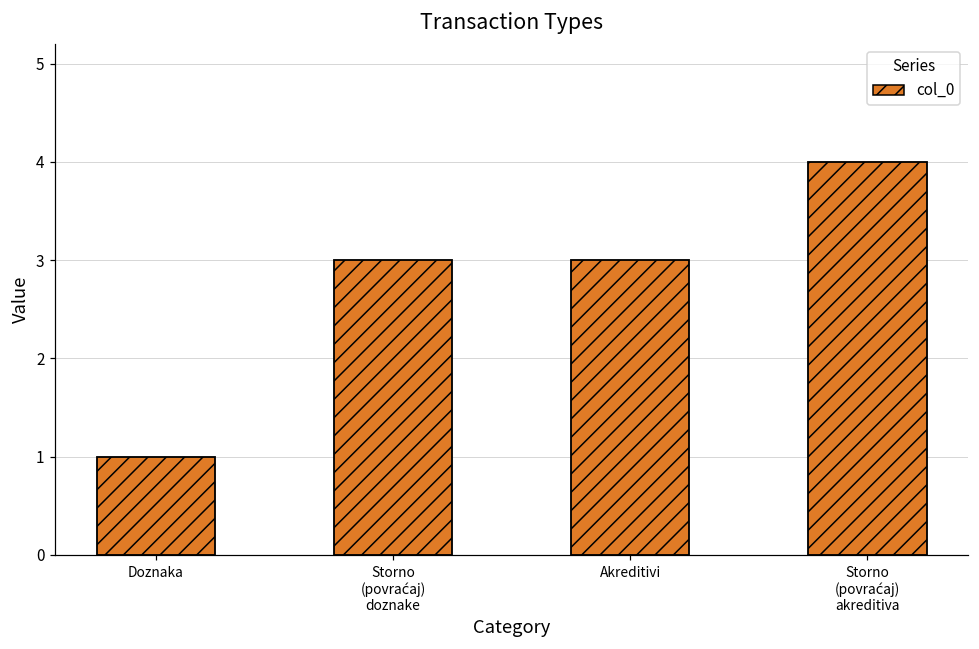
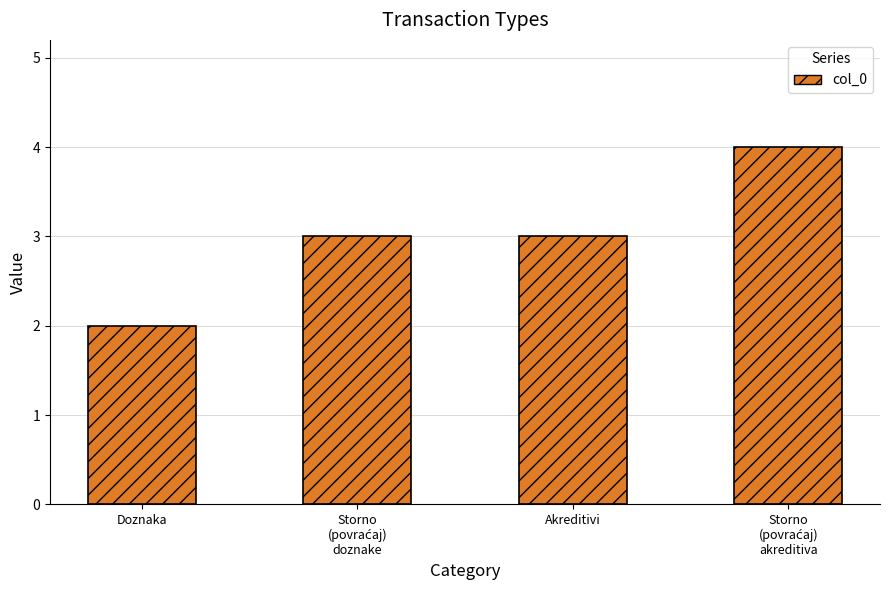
  {
-   "Doznaka": 1,
+   "Doznaka": 2,
    "Storno (povraćaj) doznake": 3,
    "Akreditivi": 3,
    "Storno (povraćaj) akreditiva": 4
  }
